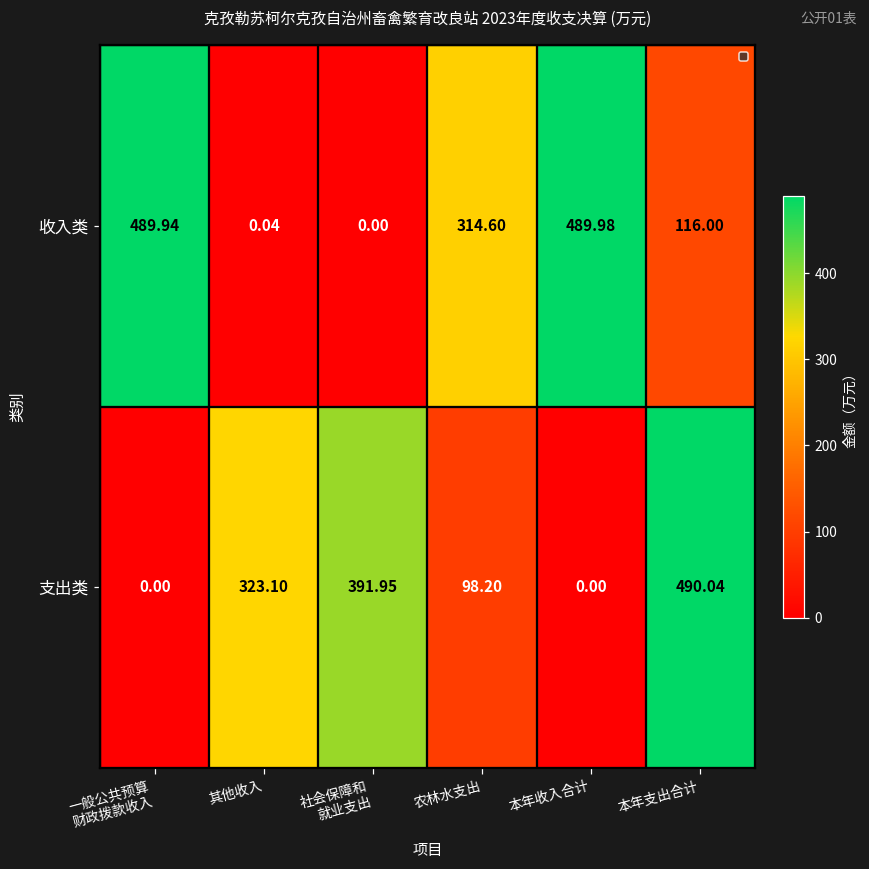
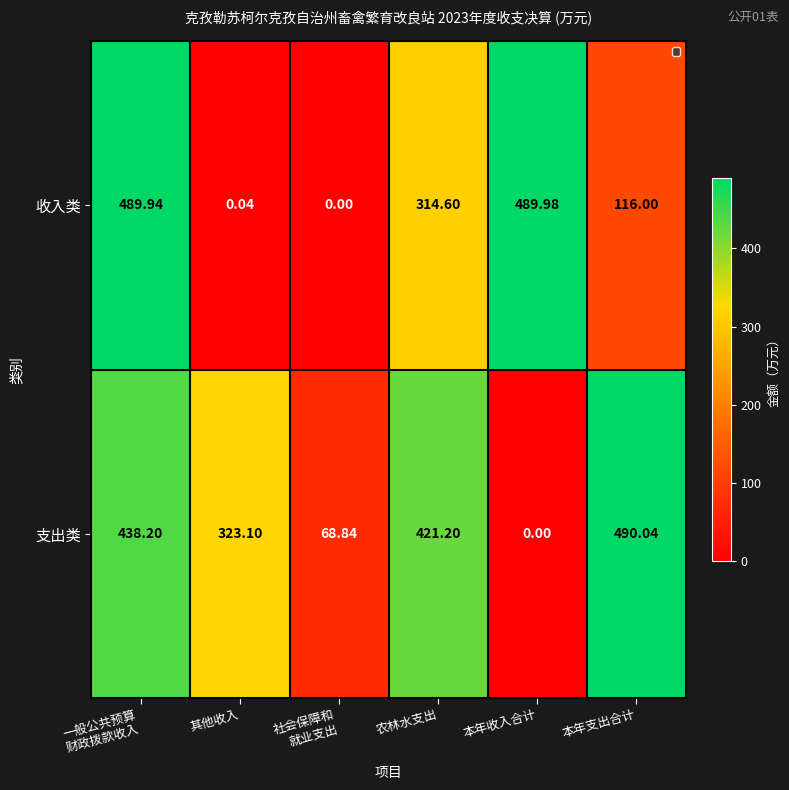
  {
    "收入类": {
      "一般公共预算 财政拨款收入": 489.94,
      "其他收入": 0.04,
      "社会保障和 就业支出": 0.00,
      "农林水支出": 314.60,
      "本年收入合计": 489.98,
      "本年支出合计": 116.00
    },
    "支出类": {
-     "一般公共预算 财政拨款收入": 0.00,
+     "一般公共预算 财政拨款收入": 438.20,
      "其他收入": 323.10,
-     "社会保障和 就业支出": 391.95,
-     "农林水支出": 98.20,
+     "社会保障和 就业支出": 68.84,
+     "农林水支出": 421.20,
      "本年收入合计": 0.00,
      "本年支出合计": 490.04
    }
  }
